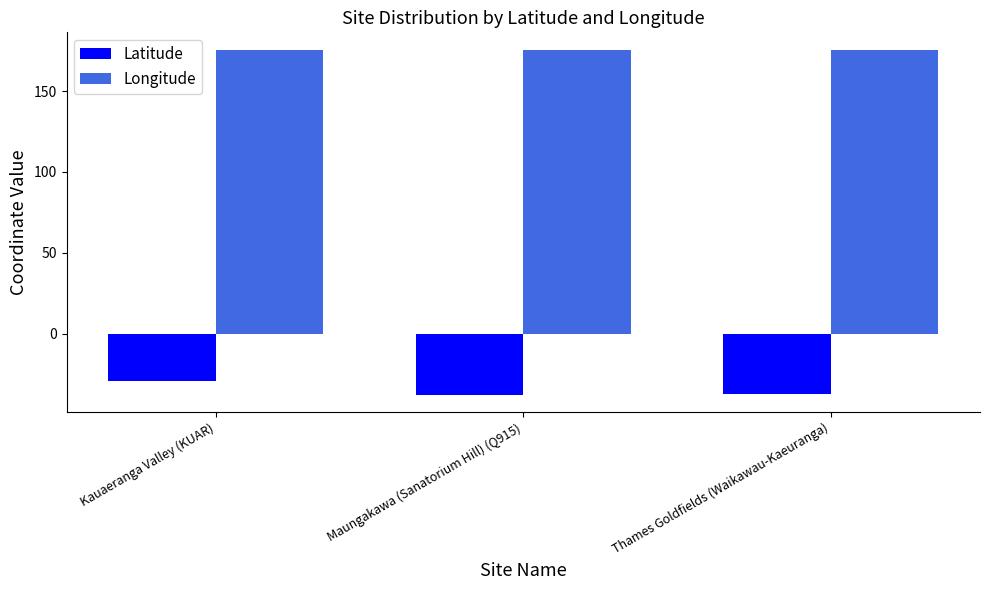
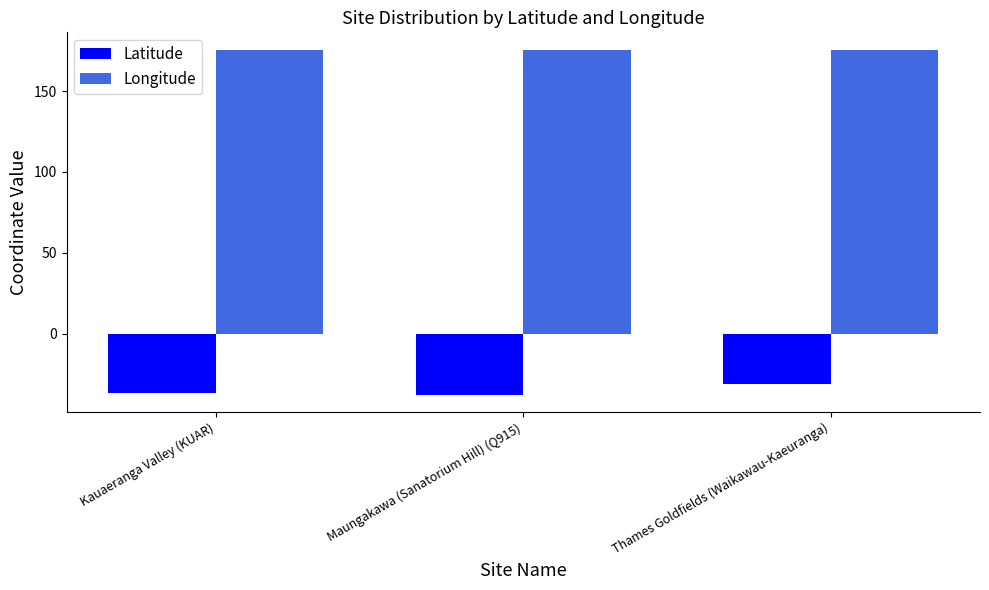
  {
    "Latitude": {
-     "Kauaeranga Valley (KUAR)": -29,
+     "Kauaeranga Valley (KUAR)": -37,
      "Maungakawa (Sanatorium Hill) (Q915)": -38,
-     "Thames Goldfields (Waikawau-Kaeuranga)": -37
+     "Thames Goldfields (Waikawau-Kaeuranga)": -31
    },
    "Longitude": {
      "Kauaeranga Valley (KUAR)": 176,
      "Maungakawa (Sanatorium Hill) (Q915)": 176,
      "Thames Goldfields (Waikawau-Kaeuranga)": 176
    }
  }
